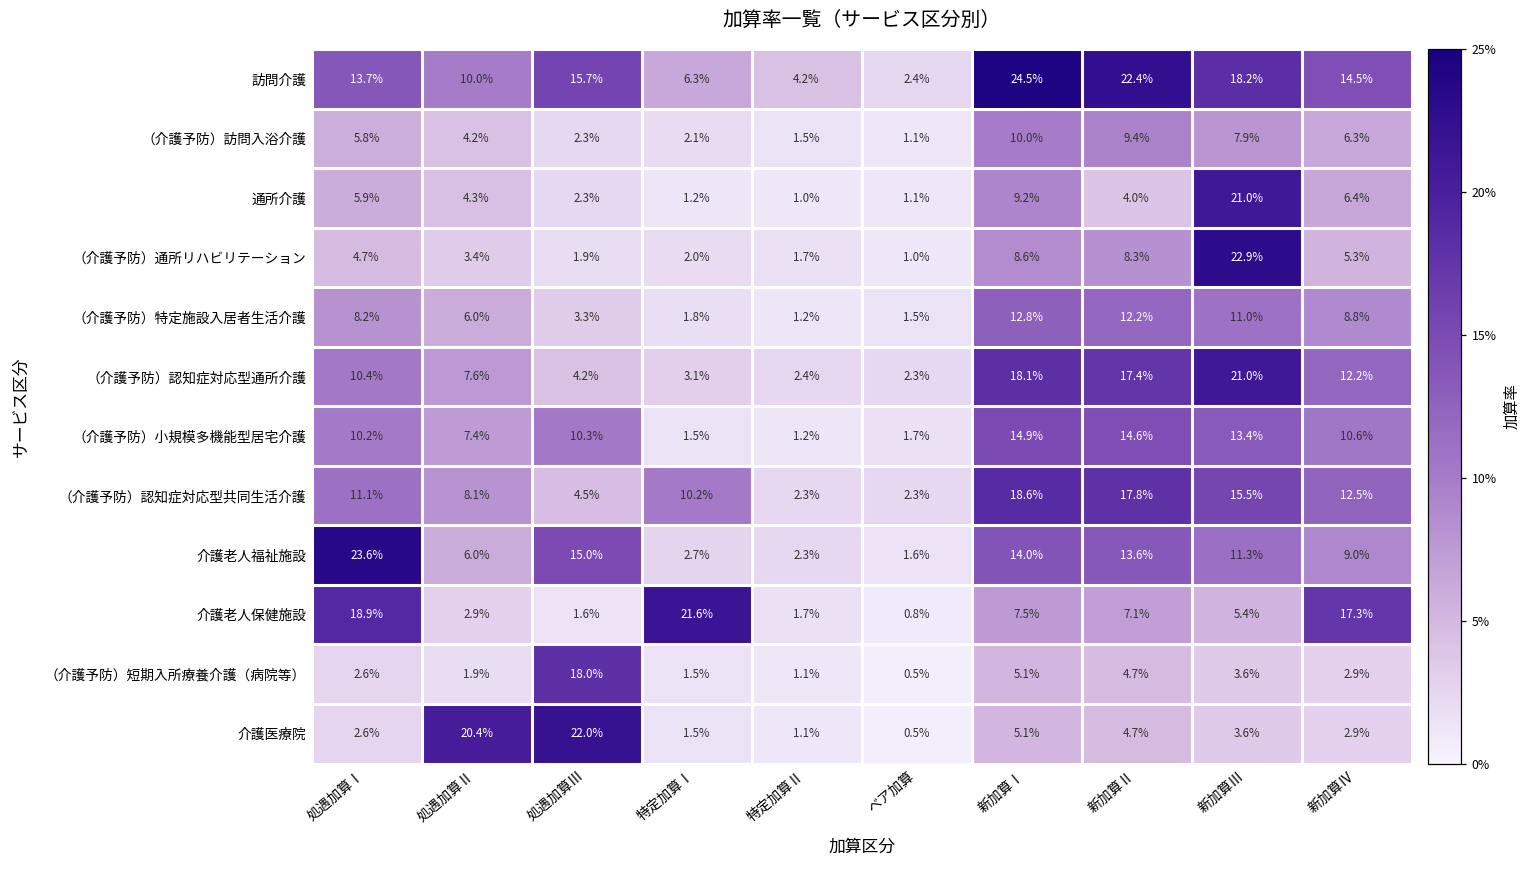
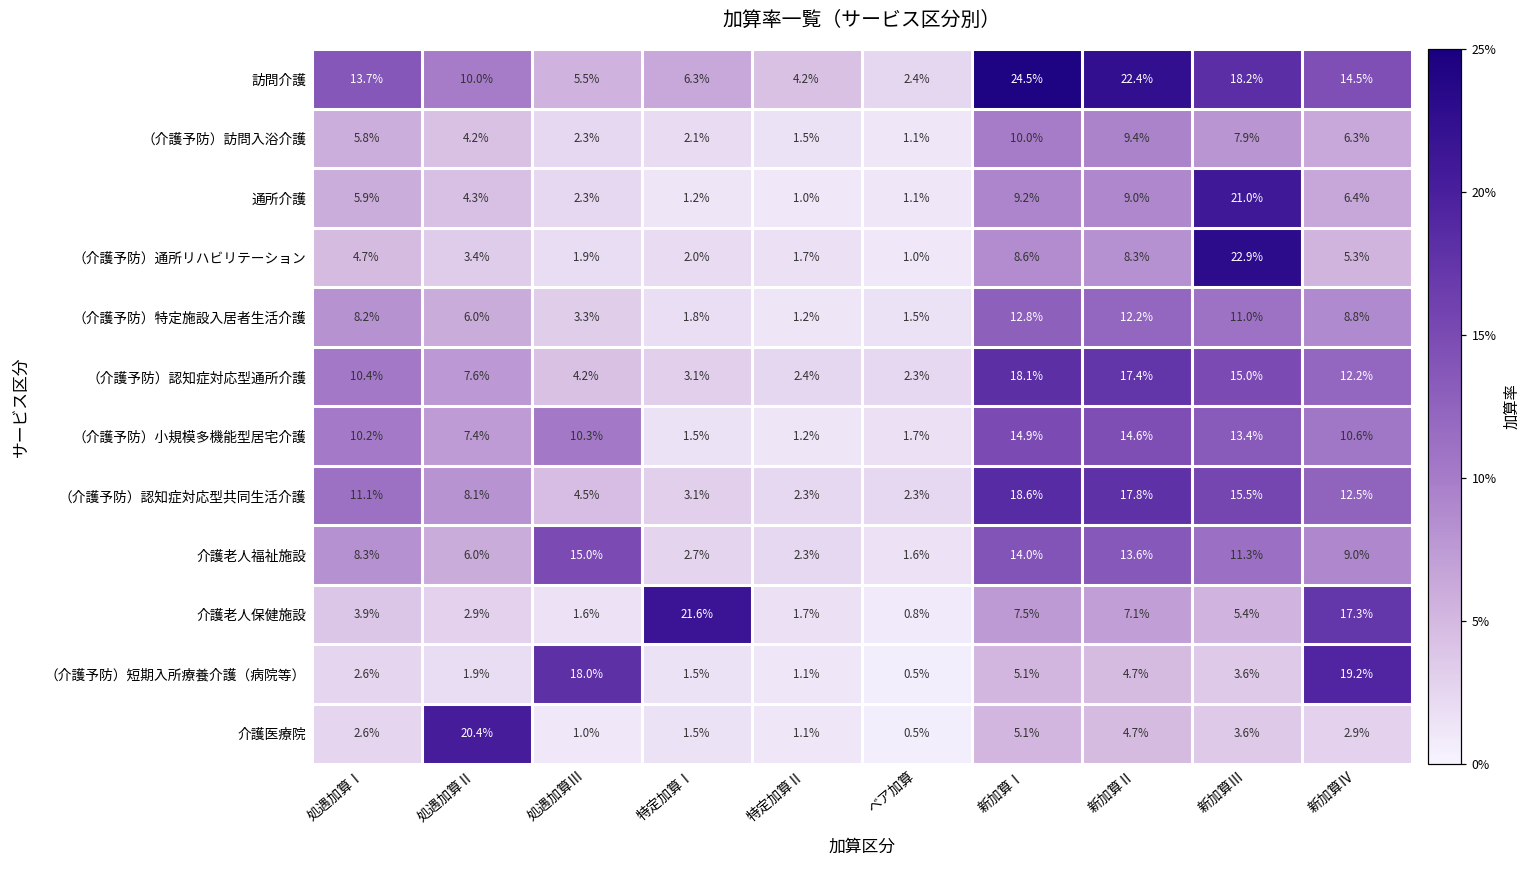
  {
    "訪問介護": {
      "処遇加算Ⅰ": "13.7%",
      "処遇加算Ⅱ": "10.0%",
-     "処遇加算Ⅲ": "15.7%",
+     "処遇加算Ⅲ": "5.5%",
      "特定加算Ⅰ": "6.3%",
      "特定加算Ⅱ": "4.2%",
      "ベア加算": "2.4%",
      "新加算Ⅰ": "24.5%",
      "新加算Ⅱ": "22.4%",
      "新加算Ⅲ": "18.2%",
      "新加算Ⅳ": "14.5%"
    },
    "（介護予防）訪問入浴介護": {
      "処遇加算Ⅰ": "5.8%",
      "処遇加算Ⅱ": "4.2%",
      "処遇加算Ⅲ": "2.3%",
      "特定加算Ⅰ": "2.1%",
      "特定加算Ⅱ": "1.5%",
      "ベア加算": "1.1%",
      "新加算Ⅰ": "10.0%",
      "新加算Ⅱ": "9.4%",
      "新加算Ⅲ": "7.9%",
      "新加算Ⅳ": "6.3%"
    },
    "通所介護": {
      "処遇加算Ⅰ": "5.9%",
      "処遇加算Ⅱ": "4.3%",
      "処遇加算Ⅲ": "2.3%",
      "特定加算Ⅰ": "1.2%",
      "特定加算Ⅱ": "1.0%",
      "ベア加算": "1.1%",
      "新加算Ⅰ": "9.2%",
-     "新加算Ⅱ": "4.0%",
+     "新加算Ⅱ": "9.0%",
      "新加算Ⅲ": "21.0%",
      "新加算Ⅳ": "6.4%"
    },
    "（介護予防）通所リハビリテーション": {
      "処遇加算Ⅰ": "4.7%",
      "処遇加算Ⅱ": "3.4%",
      "処遇加算Ⅲ": "1.9%",
      "特定加算Ⅰ": "2.0%",
      "特定加算Ⅱ": "1.7%",
      "ベア加算": "1.0%",
      "新加算Ⅰ": "8.6%",
      "新加算Ⅱ": "8.3%",
      "新加算Ⅲ": "22.9%",
      "新加算Ⅳ": "5.3%"
    },
    "（介護予防）特定施設入居者生活介護": {
      "処遇加算Ⅰ": "8.2%",
      "処遇加算Ⅱ": "6.0%",
      "処遇加算Ⅲ": "3.3%",
      "特定加算Ⅰ": "1.8%",
      "特定加算Ⅱ": "1.2%",
      "ベア加算": "1.5%",
      "新加算Ⅰ": "12.8%",
      "新加算Ⅱ": "12.2%",
      "新加算Ⅲ": "11.0%",
      "新加算Ⅳ": "8.8%"
    },
    "（介護予防）認知症対応型通所介護": {
      "処遇加算Ⅰ": "10.4%",
      "処遇加算Ⅱ": "7.6%",
      "処遇加算Ⅲ": "4.2%",
      "特定加算Ⅰ": "3.1%",
      "特定加算Ⅱ": "2.4%",
      "ベア加算": "2.3%",
      "新加算Ⅰ": "18.1%",
      "新加算Ⅱ": "17.4%",
-     "新加算Ⅲ": "21.0%",
+     "新加算Ⅲ": "15.0%",
      "新加算Ⅳ": "12.2%"
    },
    "（介護予防）小規模多機能型居宅介護": {
      "処遇加算Ⅰ": "10.2%",
      "処遇加算Ⅱ": "7.4%",
      "処遇加算Ⅲ": "10.3%",
      "特定加算Ⅰ": "1.5%",
      "特定加算Ⅱ": "1.2%",
      "ベア加算": "1.7%",
      "新加算Ⅰ": "14.9%",
      "新加算Ⅱ": "14.6%",
      "新加算Ⅲ": "13.4%",
      "新加算Ⅳ": "10.6%"
    },
    "（介護予防）認知症対応型共同生活介護": {
      "処遇加算Ⅰ": "11.1%",
      "処遇加算Ⅱ": "8.1%",
      "処遇加算Ⅲ": "4.5%",
-     "特定加算Ⅰ": "10.2%",
+     "特定加算Ⅰ": "3.1%",
      "特定加算Ⅱ": "2.3%",
      "ベア加算": "2.3%",
      "新加算Ⅰ": "18.6%",
      "新加算Ⅱ": "17.8%",
      "新加算Ⅲ": "15.5%",
      "新加算Ⅳ": "12.5%"
    },
    "介護老人福祉施設": {
-     "処遇加算Ⅰ": "23.6%",
+     "処遇加算Ⅰ": "8.3%",
      "処遇加算Ⅱ": "6.0%",
      "処遇加算Ⅲ": "15.0%",
      "特定加算Ⅰ": "2.7%",
      "特定加算Ⅱ": "2.3%",
      "ベア加算": "1.6%",
      "新加算Ⅰ": "14.0%",
      "新加算Ⅱ": "13.6%",
      "新加算Ⅲ": "11.3%",
      "新加算Ⅳ": "9.0%"
    },
    "介護老人保健施設": {
-     "処遇加算Ⅰ": "18.9%",
+     "処遇加算Ⅰ": "3.9%",
      "処遇加算Ⅱ": "2.9%",
      "処遇加算Ⅲ": "1.6%",
      "特定加算Ⅰ": "21.6%",
      "特定加算Ⅱ": "1.7%",
      "ベア加算": "0.8%",
      "新加算Ⅰ": "7.5%",
      "新加算Ⅱ": "7.1%",
      "新加算Ⅲ": "5.4%",
      "新加算Ⅳ": "17.3%"
    },
    "（介護予防）短期入所療養介護（病院等）": {
      "処遇加算Ⅰ": "2.6%",
      "処遇加算Ⅱ": "1.9%",
      "処遇加算Ⅲ": "18.0%",
      "特定加算Ⅰ": "1.5%",
      "特定加算Ⅱ": "1.1%",
      "ベア加算": "0.5%",
      "新加算Ⅰ": "5.1%",
      "新加算Ⅱ": "4.7%",
      "新加算Ⅲ": "3.6%",
-     "新加算Ⅳ": "2.9%"
+     "新加算Ⅳ": "19.2%"
    },
    "介護医療院": {
      "処遇加算Ⅰ": "2.6%",
      "処遇加算Ⅱ": "20.4%",
-     "処遇加算Ⅲ": "22.0%",
+     "処遇加算Ⅲ": "1.0%",
      "特定加算Ⅰ": "1.5%",
      "特定加算Ⅱ": "1.1%",
      "ベア加算": "0.5%",
      "新加算Ⅰ": "5.1%",
      "新加算Ⅱ": "4.7%",
      "新加算Ⅲ": "3.6%",
      "新加算Ⅳ": "2.9%"
    }
  }
